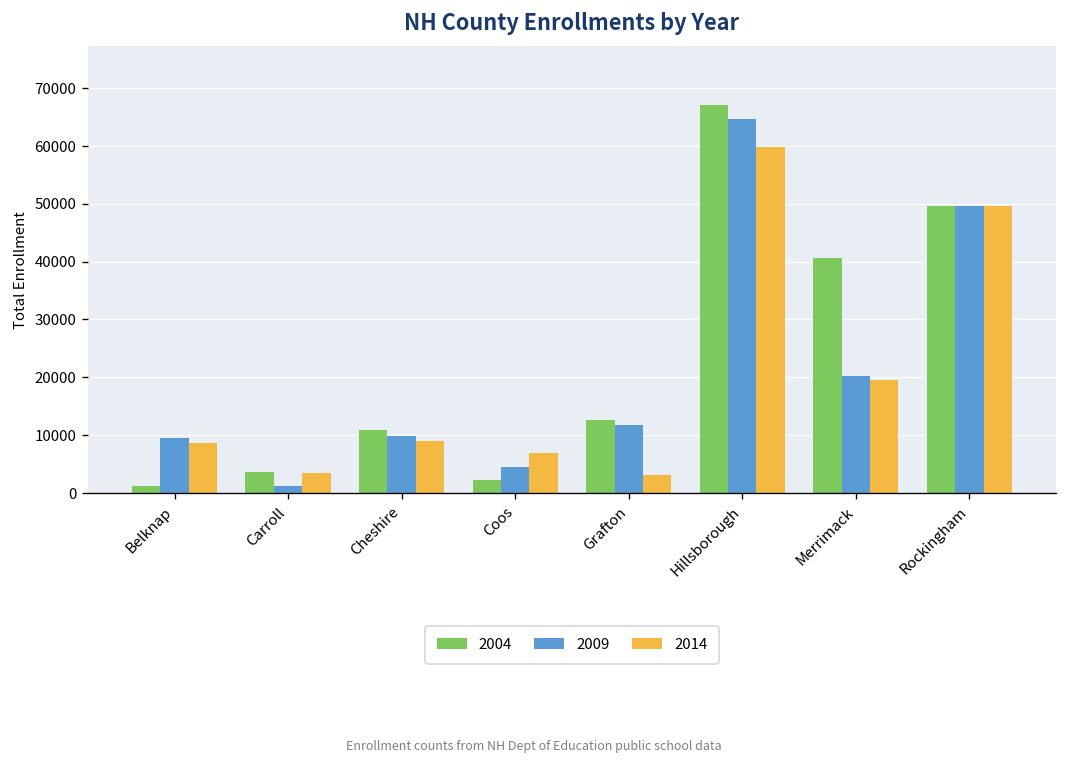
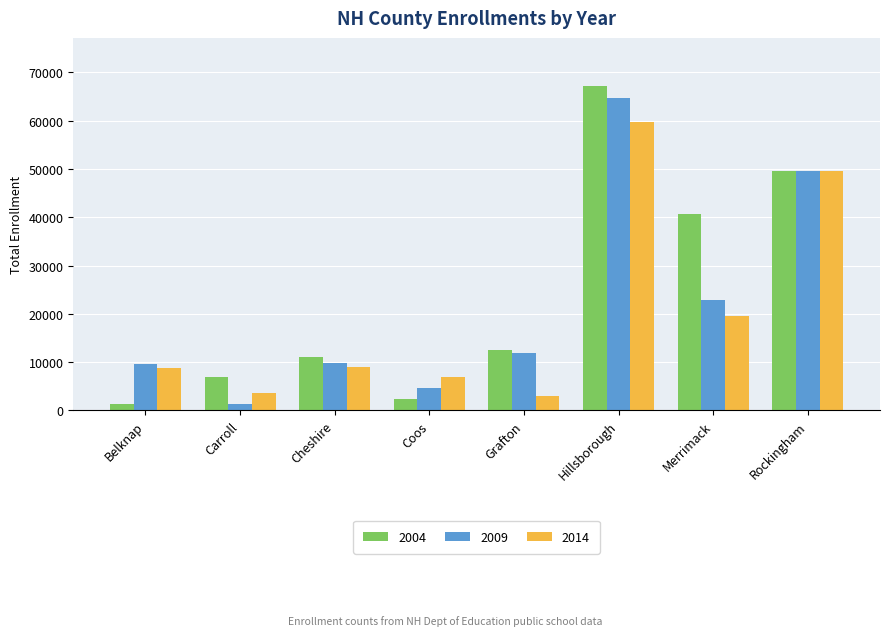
  {
    "2004": {
      "Belknap": 1000,
-     "Carroll": 4000,
+     "Carroll": 7000,
      "Cheshire": 11000,
      "Coos": 2000,
      "Grafton": 13000,
      "Hillsborough": 67000,
      "Merrimack": 41000,
      "Rockingham": 50000
    },
    "2009": {
      "Belknap": 10000,
      "Carroll": 1000,
      "Cheshire": 10000,
      "Coos": 5000,
      "Grafton": 12000,
      "Hillsborough": 65000,
-     "Merrimack": 20000,
+     "Merrimack": 23000,
      "Rockingham": 50000
    },
    "2014": {
      "Belknap": 9000,
      "Carroll": 4000,
      "Cheshire": 9000,
      "Coos": 7000,
      "Grafton": 3000,
      "Hillsborough": 60000,
      "Merrimack": 20000,
      "Rockingham": 50000
    }
  }
